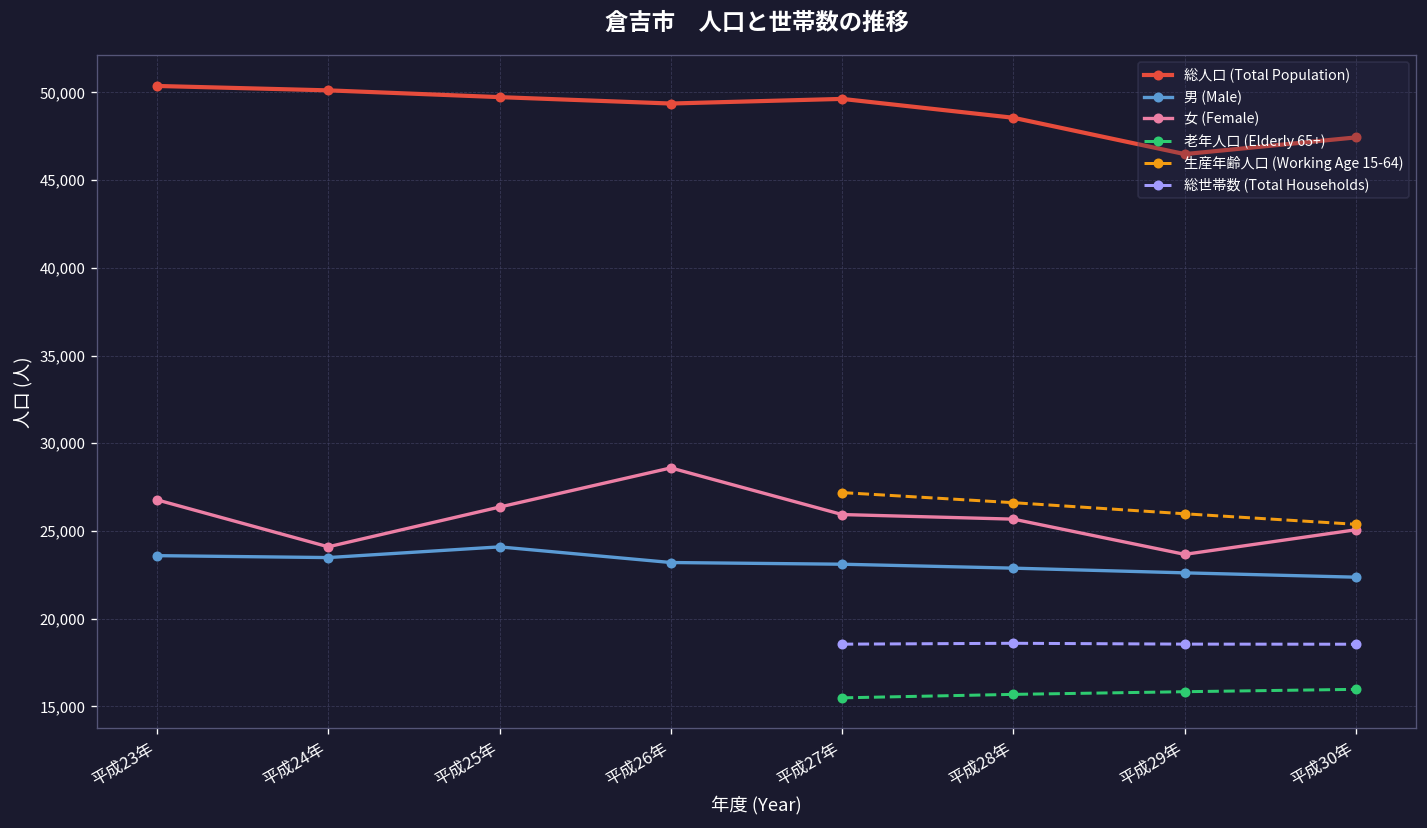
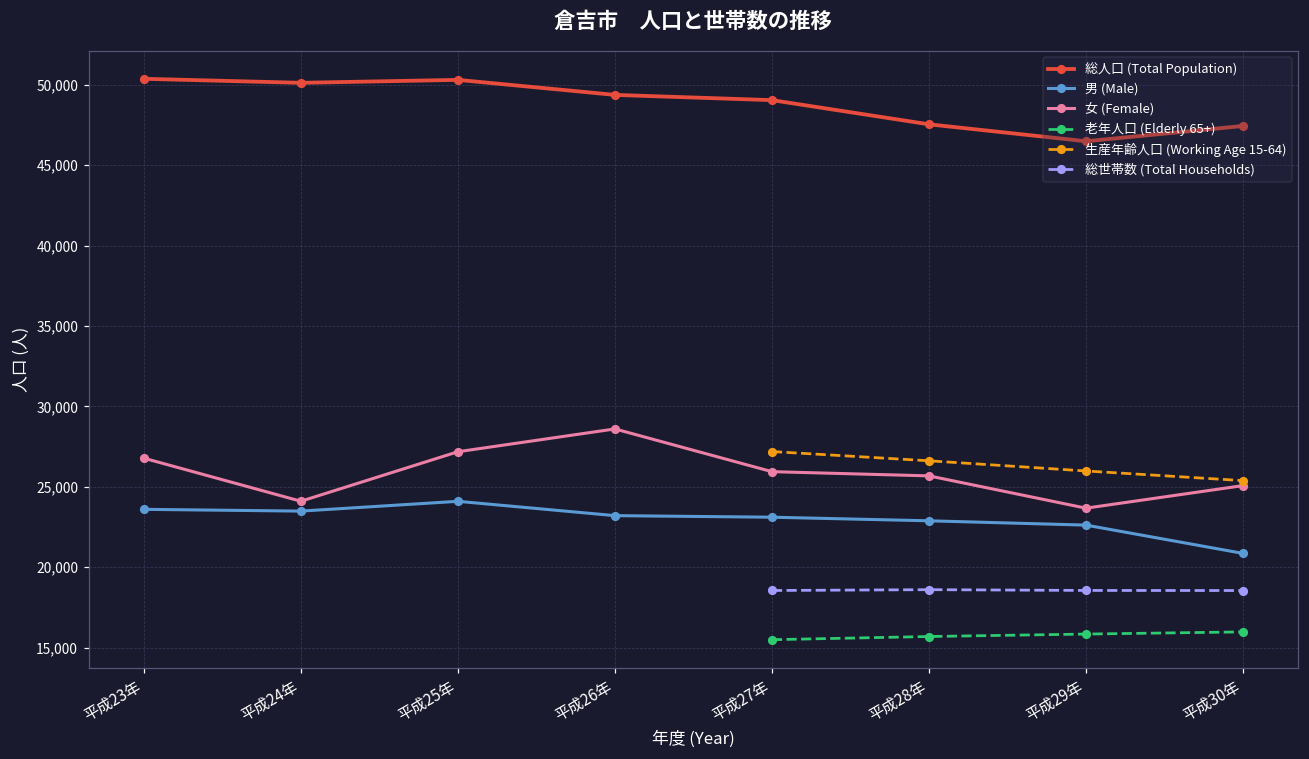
  {
    "総人口 (Total Population)": {
      "平成23年": "50,400",
      "平成24年": "50,100",
-     "平成25年": "49,700",
+     "平成25年": "50,300",
      "平成26年": "49,400",
-     "平成27年": "49,600",
-     "平成28年": "48,600"
+     "平成27年": "49,000",
+     "平成28年": "47,500"
    },
    "男 (Male)": {
      "平成23年": "23,600",
      "平成24年": "23,500",
      "平成25年": "24,100",
      "平成26年": "23,200",
      "平成27年": "23,100",
      "平成28年": "22,900",
      "平成29年": "22,600",
-     "平成30年": "22,400"
+     "平成30年": "20,900"
    },
    "女 (Female)": {
      "平成23年": "26,800",
      "平成24年": "24,100",
-     "平成25年": "26,400",
+     "平成25年": "27,200",
      "平成26年": "28,600",
      "平成27年": "25,900",
      "平成28年": "25,700",
      "平成29年": "23,700",
      "平成30年": "25,100"
    },
    "老年人口 (Elderly 65+)": {
      "平成27年": "15,500",
      "平成28年": "15,700",
      "平成29年": "15,800",
      "平成30年": "16,000"
    },
    "生産年齢人口 (Working Age 15-64)": {
      "平成27年": "27,200",
      "平成28年": "26,600",
      "平成29年": "26,000",
      "平成30年": "25,400"
    },
    "総世帯数 (Total Households)": {
      "平成27年": "18,500",
      "平成28年": "18,600",
      "平成29年": "18,600",
      "平成30年": "18,500"
    }
  }
